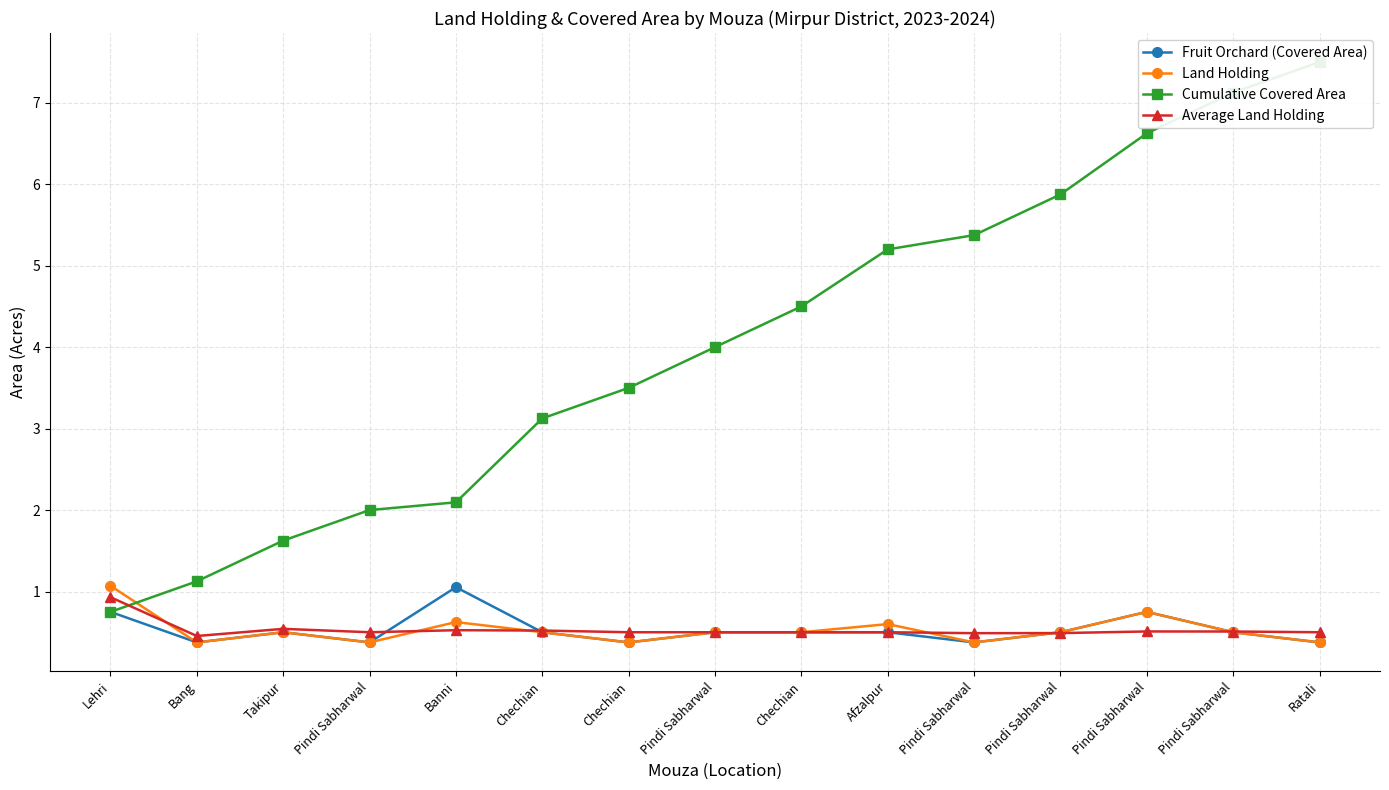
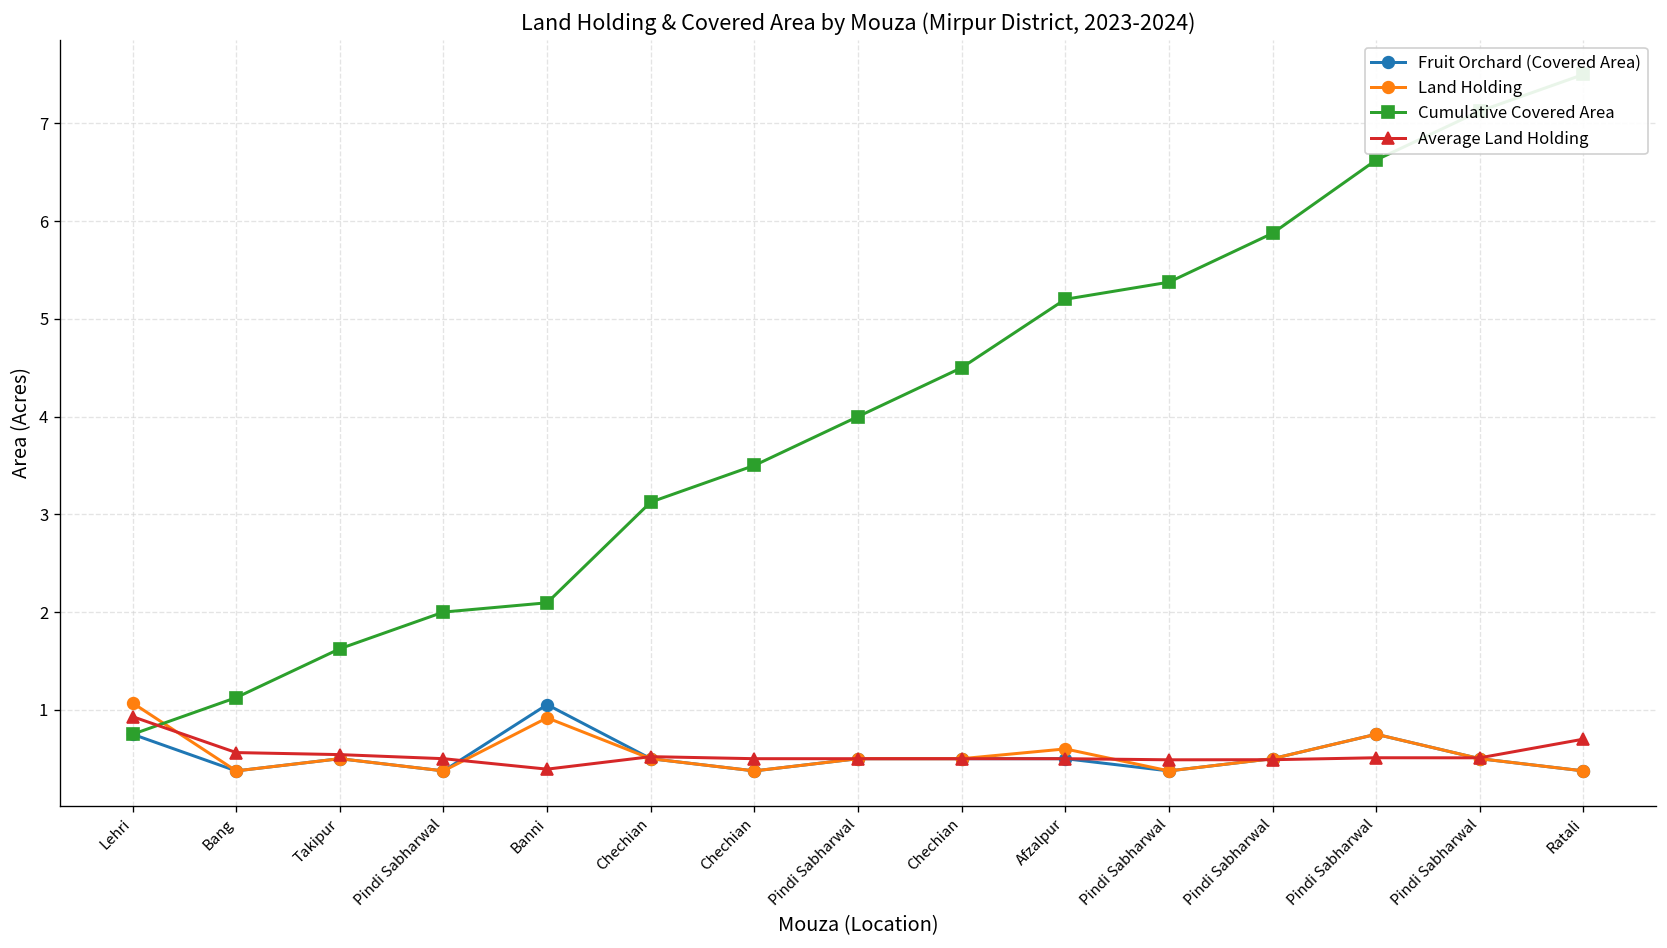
  {
    "Fruit Orchard (Covered Area)": {
      "Banni": 1.1
    },
    "Land Holding": {
      "Lehri": 1.1,
-     "Banni": 0.6,
+     "Banni": 0.9,
      "Afzalpur": 0.6
    },
    "Cumulative Covered Area": {
      "Bang": 1.1,
      "Takipur": 1.6,
      "Banni": 2.1,
      "Afzalpur": 5.2
    },
    "Average Land Holding": {
      "Lehri": 0.9,
-     "Bang": 0.5,
+     "Bang": 0.6,
      "Takipur": 0.5,
-     "Banni": 0.5,
-     "Ratali": 0.5
+     "Banni": 0.4,
+     "Ratali": 0.7
    }
  }
